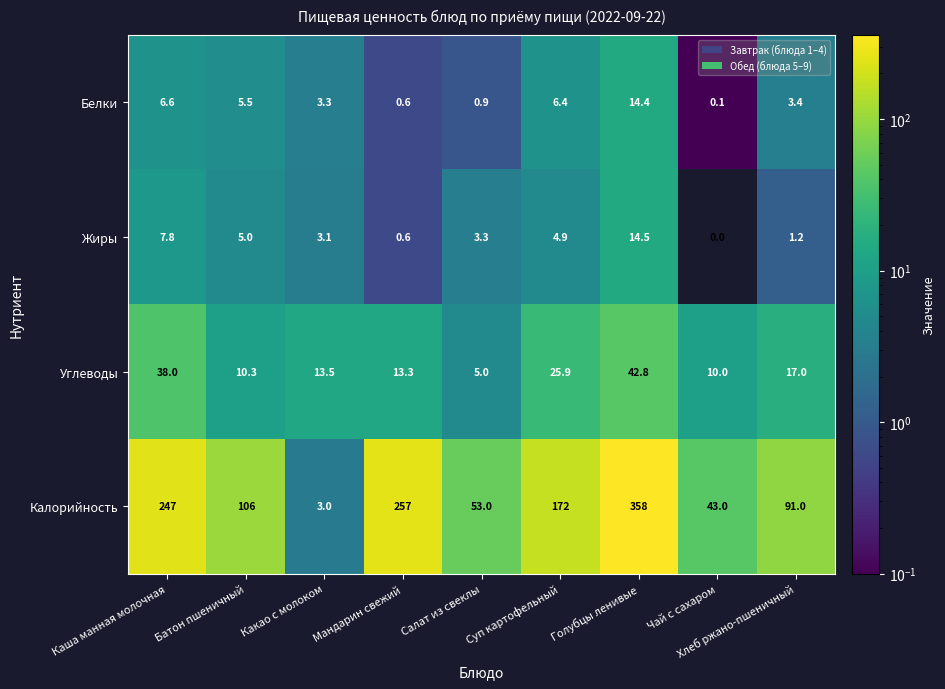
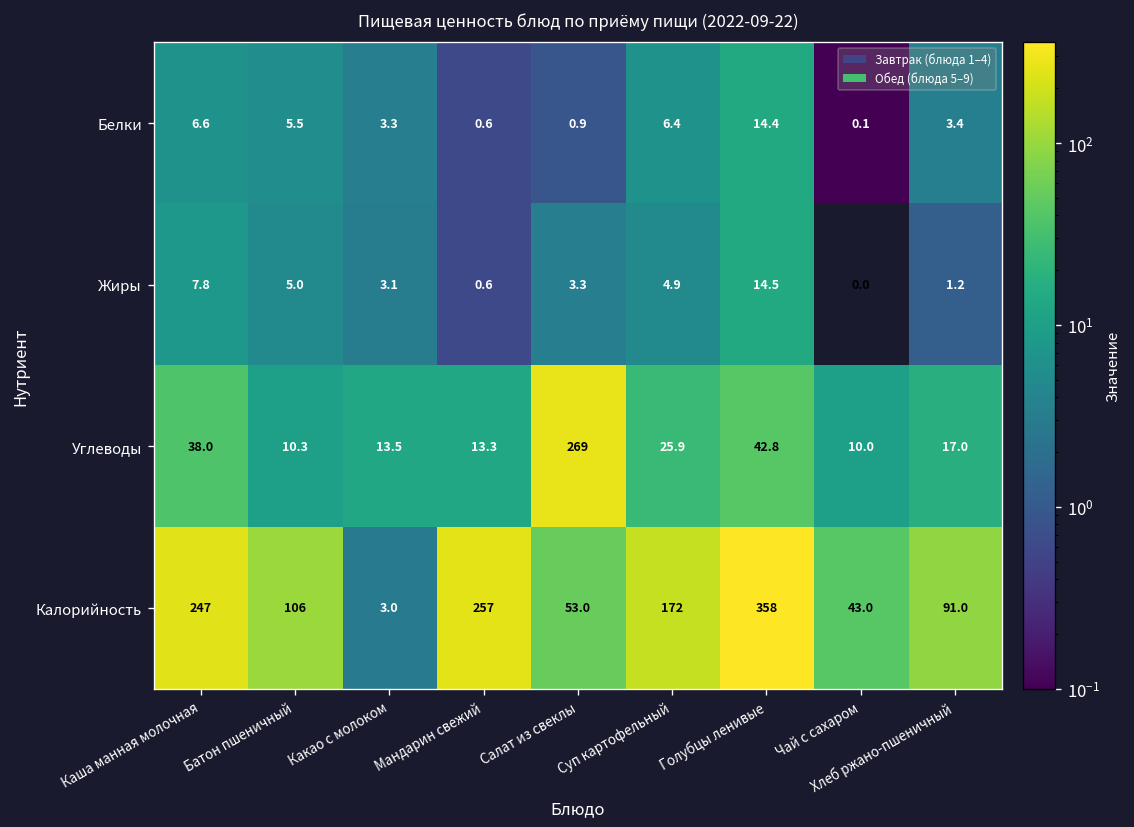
  {
    "Белки": {
      "Каша манная молочная": 6.6,
      "Батон пшеничный": 5.5,
      "Какао с молоком": 3.3,
      "Мандарин свежий": 0.6,
      "Салат из свеклы": 0.9,
      "Суп картофельный": 6.4,
      "Голубцы ленивые": 14.4,
      "Чай с сахаром": 0.1,
      "Хлеб ржано-пшеничный": 3.4
    },
    "Жиры": {
      "Каша манная молочная": 7.8,
      "Батон пшеничный": 5.0,
      "Какао с молоком": 3.1,
      "Мандарин свежий": 0.6,
      "Салат из свеклы": 3.3,
      "Суп картофельный": 4.9,
      "Голубцы ленивые": 14.5,
      "Хлеб ржано-пшеничный": 1.2
    },
    "Углеводы": {
      "Каша манная молочная": 38.0,
      "Батон пшеничный": 10.3,
      "Какао с молоком": 13.5,
      "Мандарин свежий": 13.3,
-     "Салат из свеклы": 5.0,
+     "Салат из свеклы": 269,
      "Суп картофельный": 25.9,
      "Голубцы ленивые": 42.8,
      "Чай с сахаром": 10.0,
      "Хлеб ржано-пшеничный": 17.0
    },
    "Калорийность": {
      "Каша манная молочная": 247,
      "Батон пшеничный": 106,
      "Какао с молоком": 3.0,
      "Мандарин свежий": 257,
      "Салат из свеклы": 53.0,
      "Суп картофельный": 172,
      "Голубцы ленивые": 358,
      "Чай с сахаром": 43.0,
      "Хлеб ржано-пшеничный": 91.0
    }
  }
